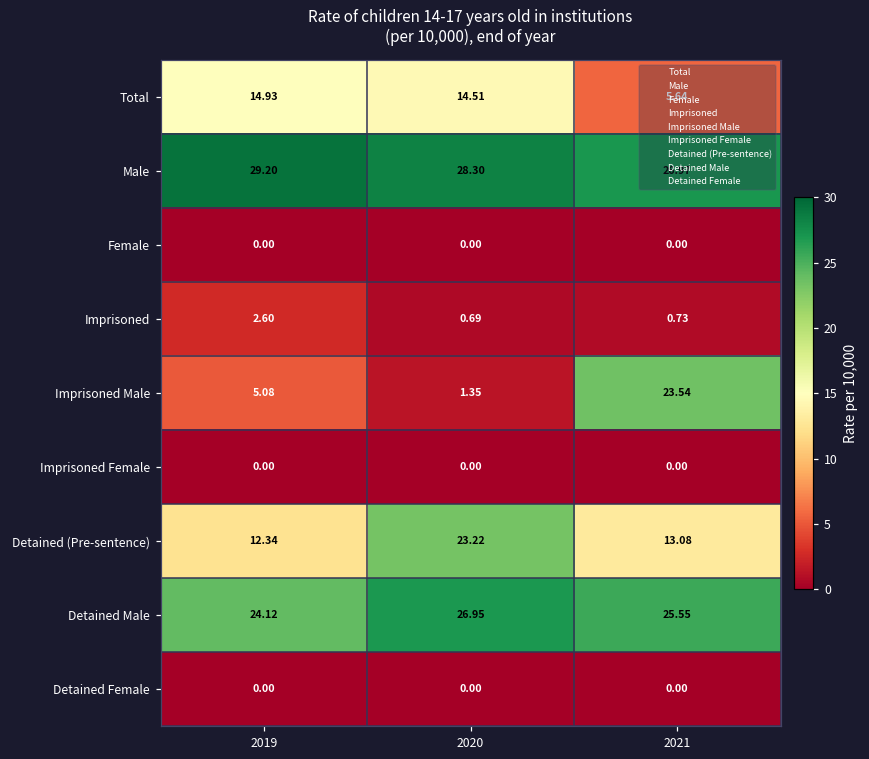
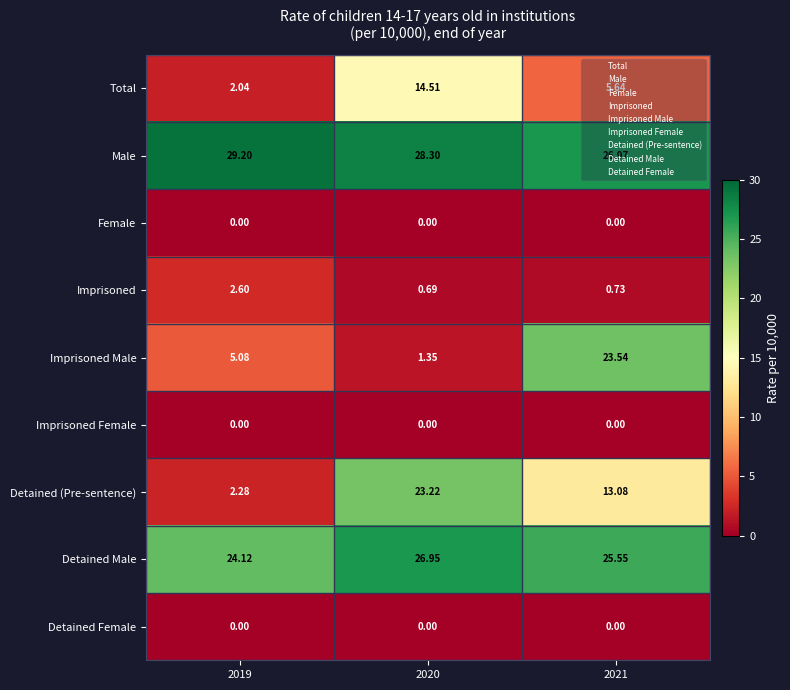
  {
    "Total": {
-     "2019": 14.93,
+     "2019": 2.04,
      "2020": 14.51
    },
    "Male": {
      "2019": 29.20,
      "2020": 28.30
    },
    "Female": {
      "2019": 0.00,
      "2020": 0.00,
      "2021": 0.00
    },
    "Imprisoned": {
      "2019": 2.60,
      "2020": 0.69,
      "2021": 0.73
    },
    "Imprisoned Male": {
      "2019": 5.08,
      "2020": 1.35,
      "2021": 23.54
    },
    "Imprisoned Female": {
      "2019": 0.00,
      "2020": 0.00,
      "2021": 0.00
    },
    "Detained (Pre-sentence)": {
-     "2019": 12.34,
+     "2019": 2.28,
      "2020": 23.22,
      "2021": 13.08
    },
    "Detained Male": {
      "2019": 24.12,
      "2020": 26.95,
      "2021": 25.55
    },
    "Detained Female": {
      "2019": 0.00,
      "2020": 0.00,
      "2021": 0.00
    }
  }
